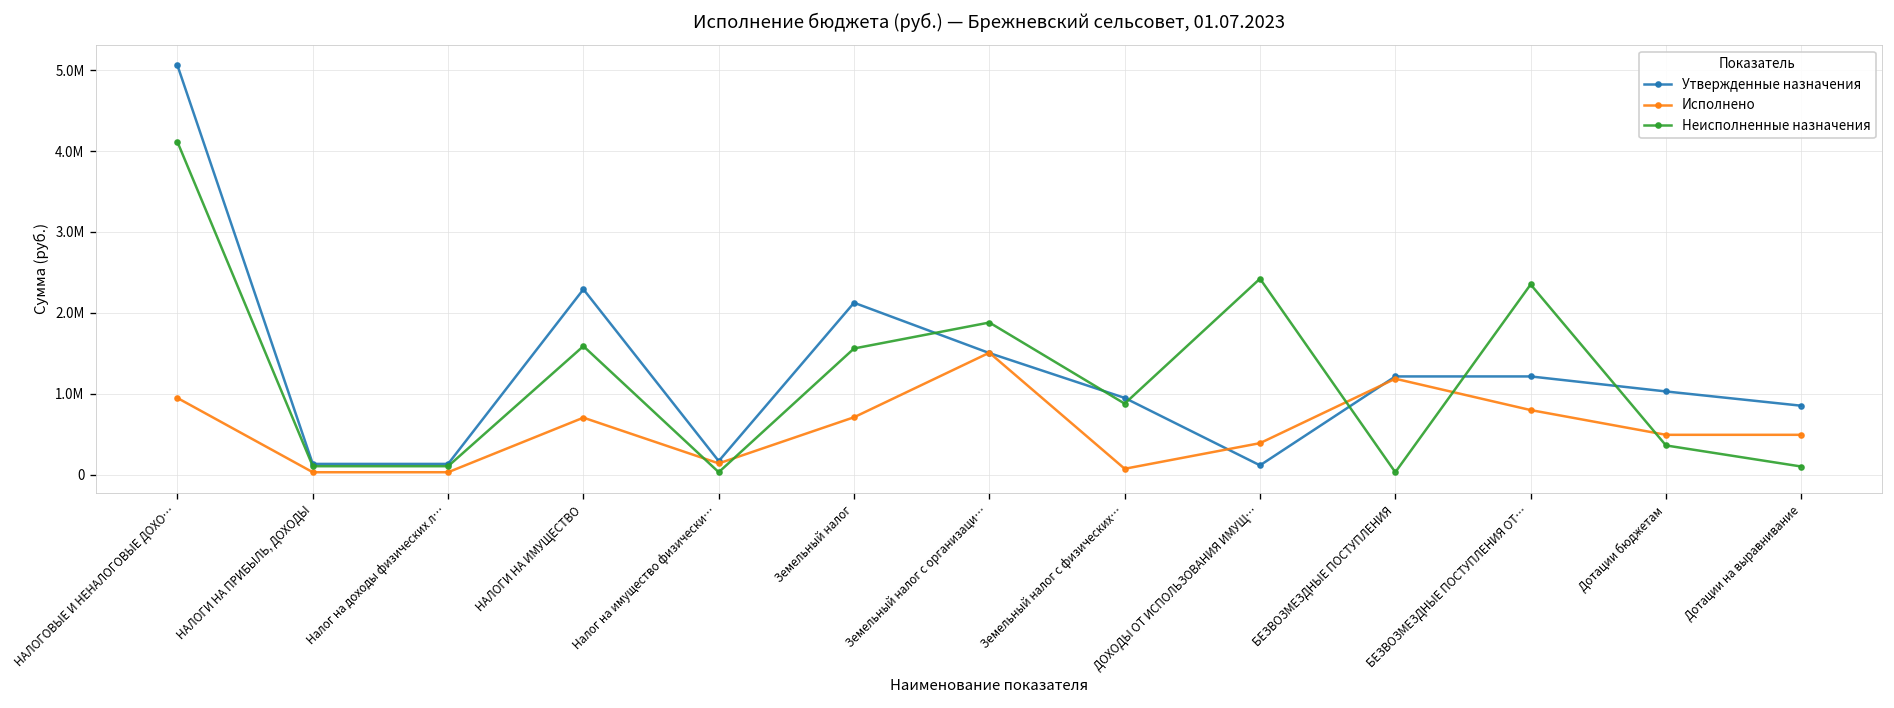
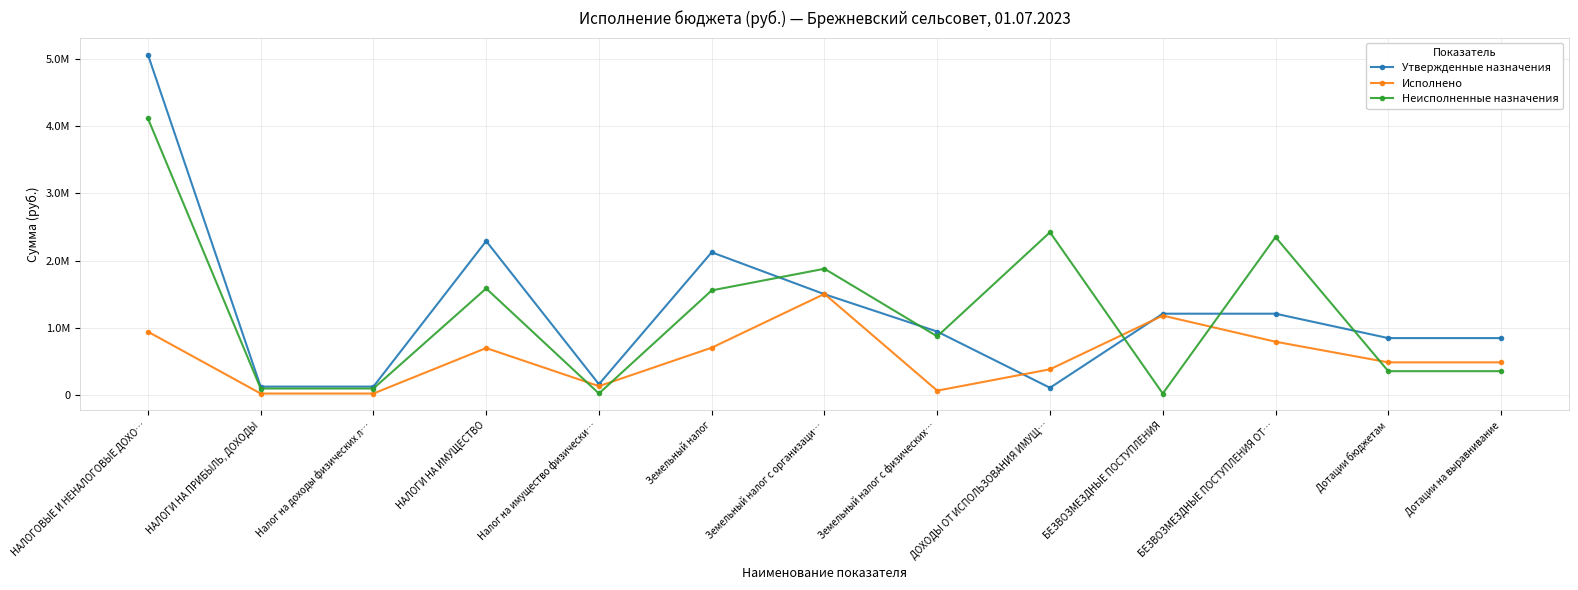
  {
    "Утвержденные назначения": {
      "НАЛОГОВЫЕ И НЕНАЛОГОВЫЕ ДОХО…": 5100000,
      "НАЛОГИ НА ИМУЩЕСТВО": 2300000,
      "Земельный налог": 2100000,
      "Земельный налог с физических…": 900000,
      "ДОХОДЫ ОТ ИСПОЛЬЗОВАНИЯ ИМУЩ…": 100000,
      "БЕЗВОЗМЕЗДНЫЕ ПОСТУПЛЕНИЯ ОТ…": 1200000,
-     "Дотации бюджетам": 1000000,
+     "Дотации бюджетам": 900000,
      "Дотации на выравнивание": 900000
    },
    "Исполнено": {
      "НАЛОГОВЫЕ И НЕНАЛОГОВЫЕ ДОХО…": 900000,
      "НАЛОГИ НА ПРИБЫЛЬ, ДОХОДЫ": 0,
      "Налог на доходы физических л…": 0,
      "НАЛОГИ НА ИМУЩЕСТВО": 700000,
      "Земельный налог": 700000,
      "Земельный налог с физических…": 100000,
      "ДОХОДЫ ОТ ИСПОЛЬЗОВАНИЯ ИМУЩ…": 400000,
      "БЕЗВОЗМЕЗДНЫЕ ПОСТУПЛЕНИЯ ОТ…": 800000,
      "Дотации бюджетам": 500000,
      "Дотации на выравнивание": 500000
    },
    "Неисполненные назначения": {
      "НАЛОГОВЫЕ И НЕНАЛОГОВЫЕ ДОХО…": 4100000,
      "НАЛОГИ НА ИМУЩЕСТВО": 1600000,
      "Налог на имущество физически…": 0,
      "Земельный налог": 1600000,
      "Земельный налог с организаци…": 1900000,
      "Земельный налог с физических…": 900000,
      "ДОХОДЫ ОТ ИСПОЛЬЗОВАНИЯ ИМУЩ…": 2400000,
      "БЕЗВОЗМЕЗДНЫЕ ПОСТУПЛЕНИЯ": 0,
      "БЕЗВОЗМЕЗДНЫЕ ПОСТУПЛЕНИЯ ОТ…": 2400000,
      "Дотации бюджетам": 400000,
-     "Дотации на выравнивание": 100000
+     "Дотации на выравнивание": 400000
    }
  }
